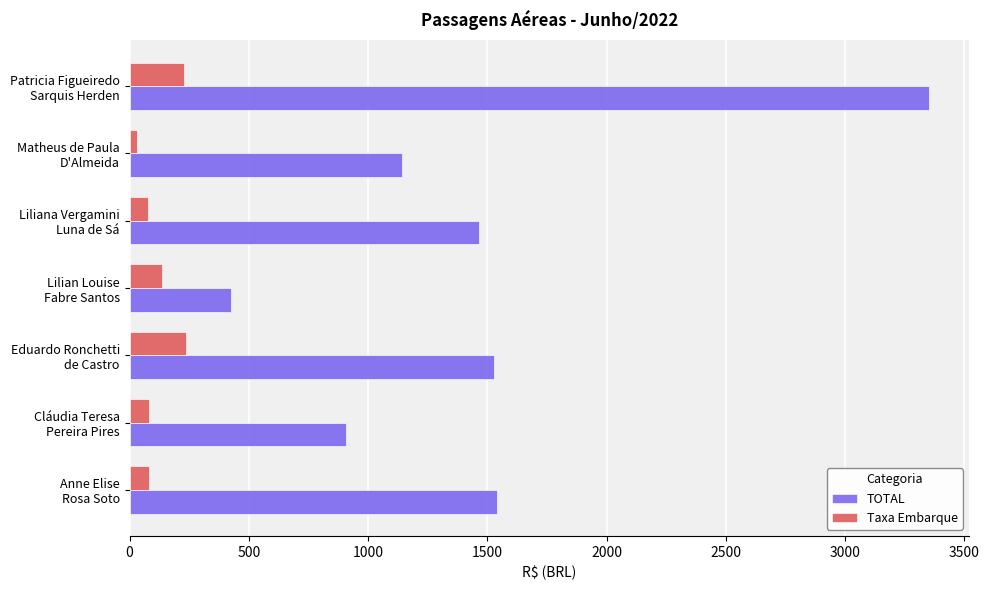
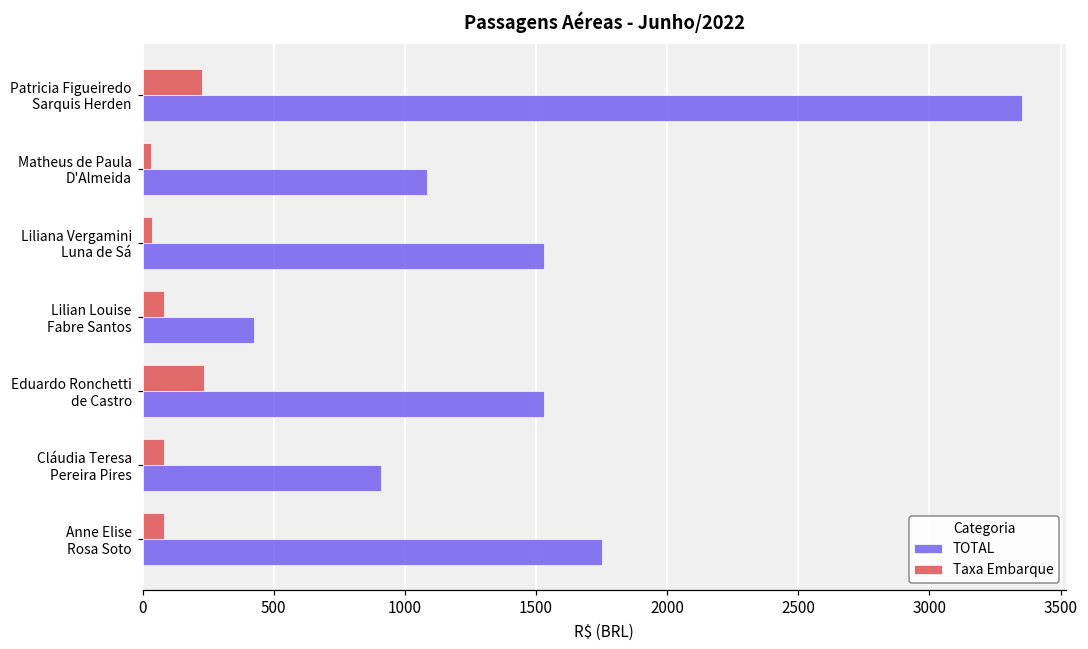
  {
    "TOTAL": {
      "Patricia Figueiredo Sarquis Herden": 3350,
-     "Matheus de Paula D'Almeida": 1140,
-     "Liliana Vergamini Luna de Sá": 1470,
+     "Matheus de Paula D'Almeida": 1080,
+     "Liliana Vergamini Luna de Sá": 1530,
      "Lilian Louise Fabre Santos": 430,
      "Eduardo Ronchetti de Castro": 1530,
      "Cláudia Teresa Pereira Pires": 910,
-     "Anne Elise Rosa Soto": 1540
+     "Anne Elise Rosa Soto": 1750
    },
    "Taxa Embarque": {
      "Patricia Figueiredo Sarquis Herden": 230,
      "Matheus de Paula D'Almeida": 30,
-     "Liliana Vergamini Luna de Sá": 80,
-     "Lilian Louise Fabre Santos": 140,
+     "Liliana Vergamini Luna de Sá": 40,
+     "Lilian Louise Fabre Santos": 80,
      "Eduardo Ronchetti de Castro": 240,
      "Cláudia Teresa Pereira Pires": 80,
      "Anne Elise Rosa Soto": 80
    }
  }
